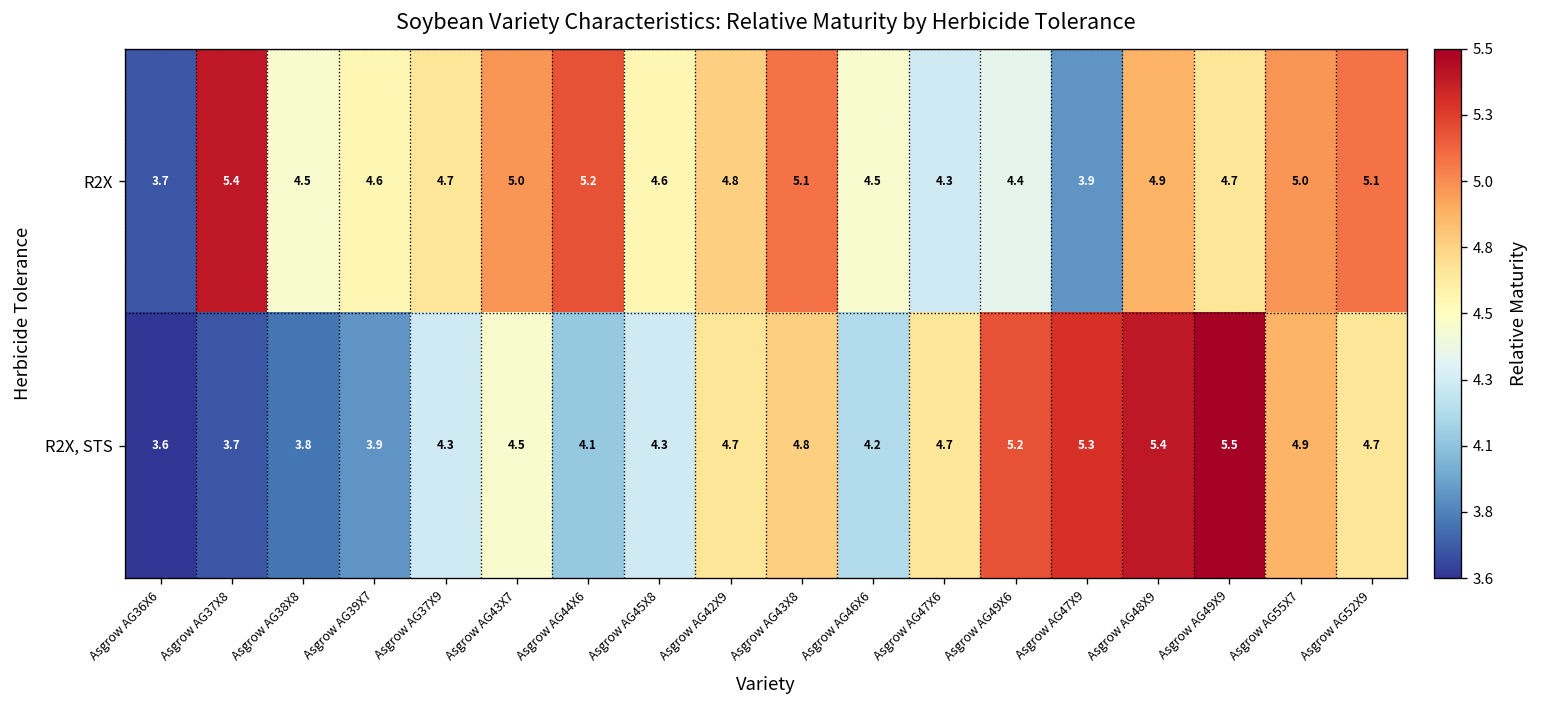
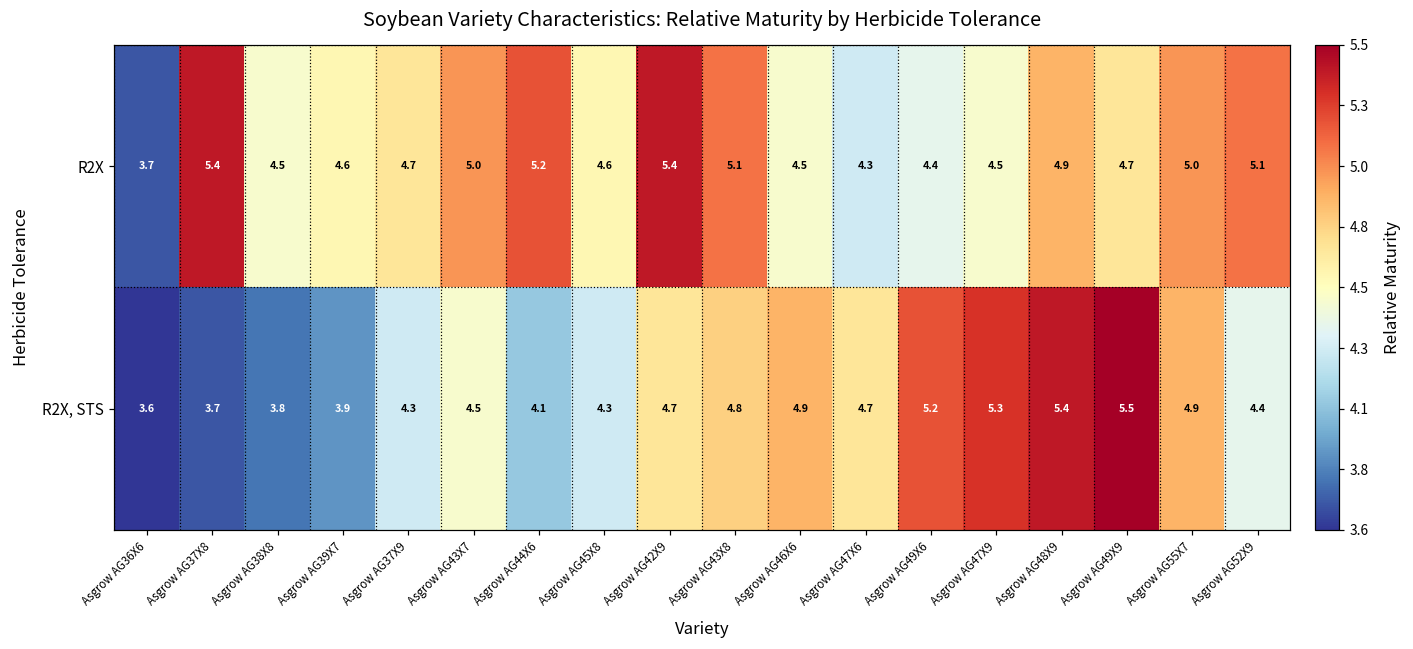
  {
    "R2X": {
      "Asgrow AG36X6": 3.7,
      "Asgrow AG37X8": 5.4,
      "Asgrow AG38X8": 4.5,
      "Asgrow AG39X7": 4.6,
      "Asgrow AG37X9": 4.7,
      "Asgrow AG43X7": 5.0,
      "Asgrow AG44X6": 5.2,
      "Asgrow AG45X8": 4.6,
-     "Asgrow AG42X9": 4.8,
+     "Asgrow AG42X9": 5.4,
      "Asgrow AG43X8": 5.1,
      "Asgrow AG46X6": 4.5,
      "Asgrow AG47X6": 4.3,
      "Asgrow AG49X6": 4.4,
-     "Asgrow AG47X9": 3.9,
+     "Asgrow AG47X9": 4.5,
      "Asgrow AG48X9": 4.9,
      "Asgrow AG49X9": 4.7,
      "Asgrow AG55X7": 5.0,
      "Asgrow AG52X9": 5.1
    },
    "R2X, STS": {
      "Asgrow AG36X6": 3.6,
      "Asgrow AG37X8": 3.7,
      "Asgrow AG38X8": 3.8,
      "Asgrow AG39X7": 3.9,
      "Asgrow AG37X9": 4.3,
      "Asgrow AG43X7": 4.5,
      "Asgrow AG44X6": 4.1,
      "Asgrow AG45X8": 4.3,
      "Asgrow AG42X9": 4.7,
      "Asgrow AG43X8": 4.8,
-     "Asgrow AG46X6": 4.2,
+     "Asgrow AG46X6": 4.9,
      "Asgrow AG47X6": 4.7,
      "Asgrow AG49X6": 5.2,
      "Asgrow AG47X9": 5.3,
      "Asgrow AG48X9": 5.4,
      "Asgrow AG49X9": 5.5,
      "Asgrow AG55X7": 4.9,
-     "Asgrow AG52X9": 4.7
+     "Asgrow AG52X9": 4.4
    }
  }
